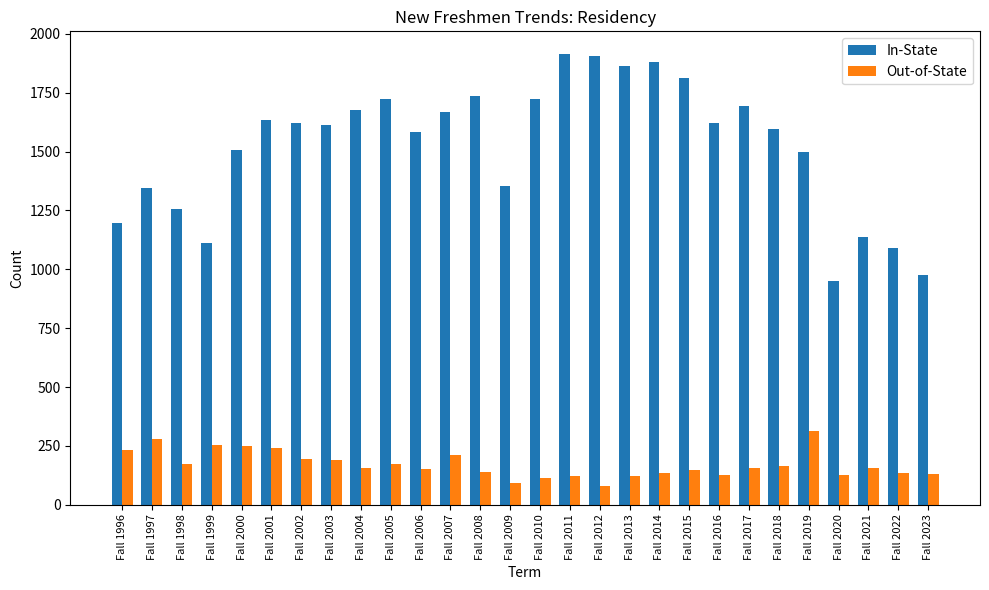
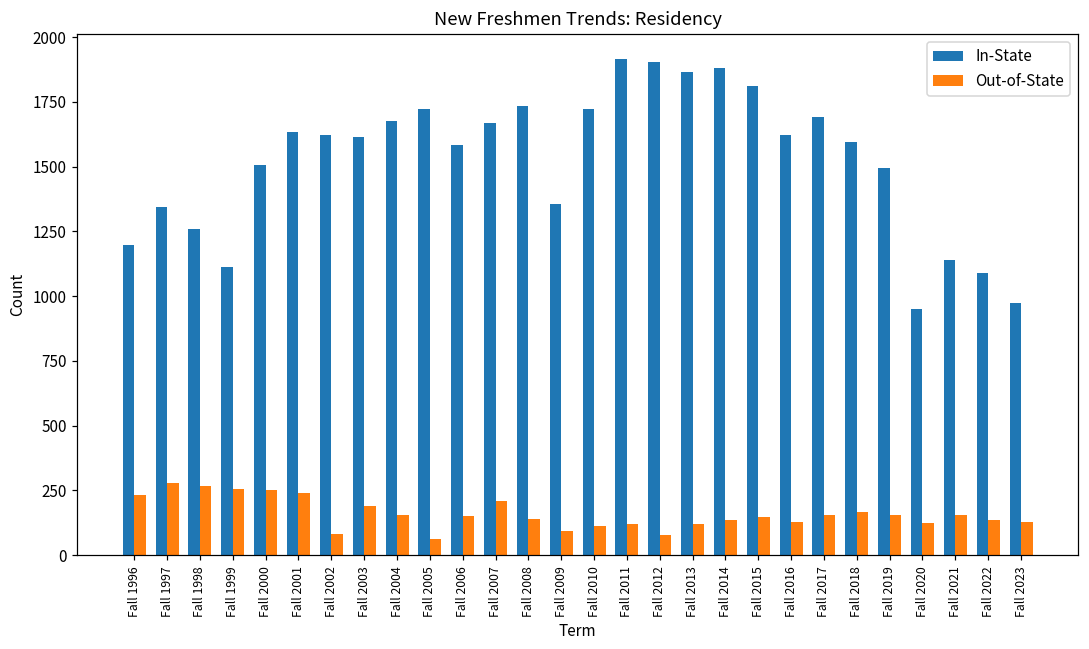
  {
    "In-State": {
      "Fall 1996": 1200,
      "Fall 1997": 1340,
      "Fall 1998": 1260,
      "Fall 1999": 1110,
      "Fall 2000": 1510,
      "Fall 2001": 1640,
      "Fall 2002": 1620,
      "Fall 2003": 1610,
      "Fall 2004": 1680,
      "Fall 2005": 1720,
      "Fall 2006": 1580,
      "Fall 2007": 1670,
      "Fall 2008": 1740,
      "Fall 2009": 1360,
      "Fall 2010": 1720,
      "Fall 2011": 1920,
      "Fall 2012": 1900,
      "Fall 2013": 1860,
      "Fall 2014": 1880,
      "Fall 2015": 1810,
      "Fall 2016": 1620,
      "Fall 2017": 1690,
      "Fall 2018": 1600,
      "Fall 2019": 1500,
      "Fall 2020": 950,
      "Fall 2021": 1140,
      "Fall 2022": 1090,
      "Fall 2023": 970
    },
    "Out-of-State": {
      "Fall 1996": 230,
      "Fall 1997": 280,
-     "Fall 1998": 180,
+     "Fall 1998": 270,
      "Fall 1999": 260,
      "Fall 2000": 250,
      "Fall 2001": 240,
-     "Fall 2002": 200,
+     "Fall 2002": 80,
      "Fall 2003": 190,
      "Fall 2004": 160,
-     "Fall 2005": 170,
+     "Fall 2005": 60,
      "Fall 2006": 150,
      "Fall 2007": 210,
      "Fall 2008": 140,
      "Fall 2009": 90,
      "Fall 2010": 110,
      "Fall 2011": 120,
      "Fall 2012": 80,
      "Fall 2013": 120,
      "Fall 2014": 140,
      "Fall 2015": 150,
      "Fall 2016": 130,
      "Fall 2017": 160,
      "Fall 2018": 170,
-     "Fall 2019": 310,
+     "Fall 2019": 150,
      "Fall 2020": 130,
      "Fall 2021": 150,
      "Fall 2022": 140,
      "Fall 2023": 130
    }
  }
